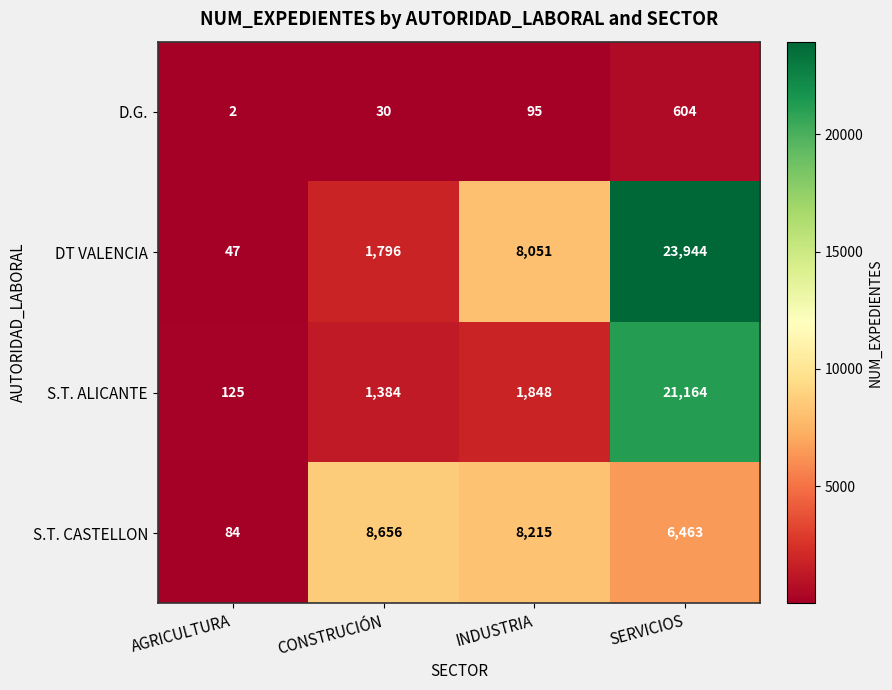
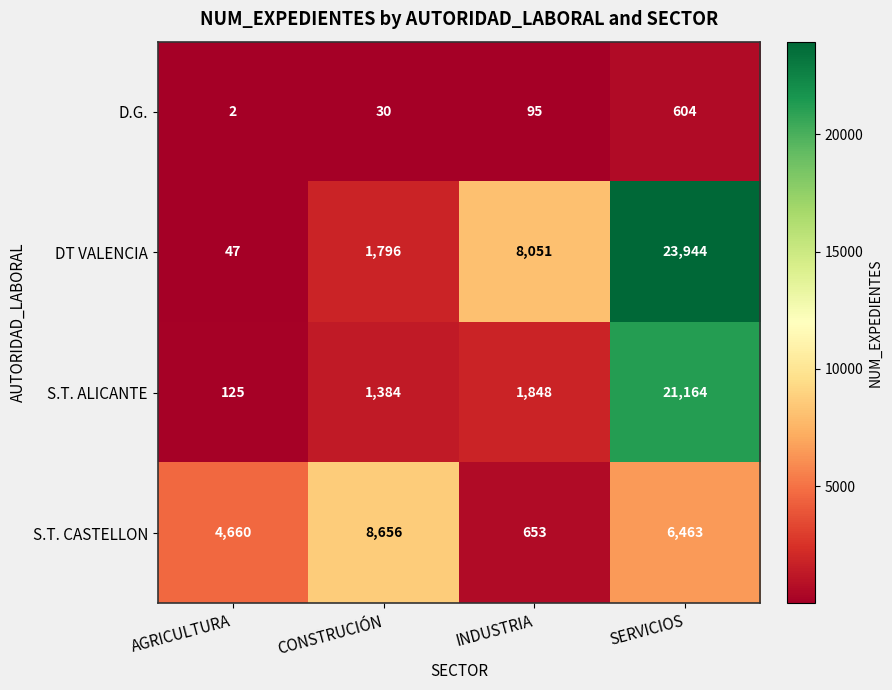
  {
    "D.G.": {
      "AGRICULTURA": "2",
      "CONSTRUCIÓN": "30",
      "INDUSTRIA": "95",
      "SERVICIOS": "604"
    },
    "DT VALENCIA": {
      "AGRICULTURA": "47",
      "CONSTRUCIÓN": "1,796",
      "INDUSTRIA": "8,051",
      "SERVICIOS": "23,944"
    },
    "S.T. ALICANTE": {
      "AGRICULTURA": "125",
      "CONSTRUCIÓN": "1,384",
      "INDUSTRIA": "1,848",
      "SERVICIOS": "21,164"
    },
    "S.T. CASTELLON": {
-     "AGRICULTURA": "84",
+     "AGRICULTURA": "4,660",
      "CONSTRUCIÓN": "8,656",
-     "INDUSTRIA": "8,215",
+     "INDUSTRIA": "653",
      "SERVICIOS": "6,463"
    }
  }
